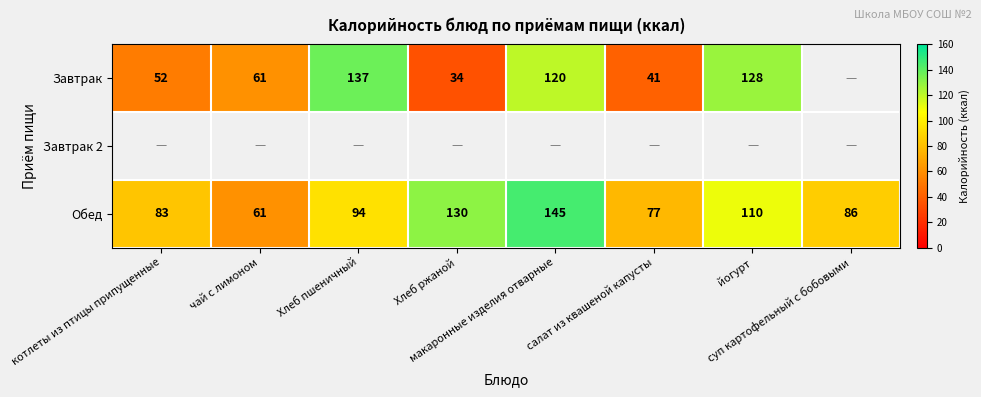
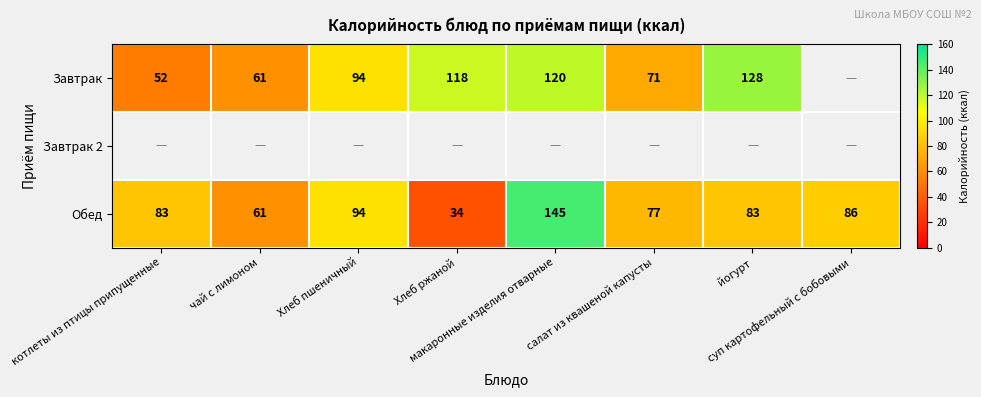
  {
    "Завтрак": {
      "котлеты из птицы припущенные": 52,
      "чай с лимоном": 61,
-     "Хлеб пшеничный": 137,
-     "Хлеб ржаной": 34,
+     "Хлеб пшеничный": 94,
+     "Хлеб ржаной": 118,
      "макаронные изделия отварные": 120,
-     "салат из квашеной капусты": 41,
+     "салат из квашеной капусты": 71,
      "йогурт": 128
    },
    "Обед": {
      "котлеты из птицы припущенные": 83,
      "чай с лимоном": 61,
      "Хлеб пшеничный": 94,
-     "Хлеб ржаной": 130,
+     "Хлеб ржаной": 34,
      "макаронные изделия отварные": 145,
      "салат из квашеной капусты": 77,
-     "йогурт": 110,
+     "йогурт": 83,
      "суп картофельный с бобовыми": 86
    }
  }
